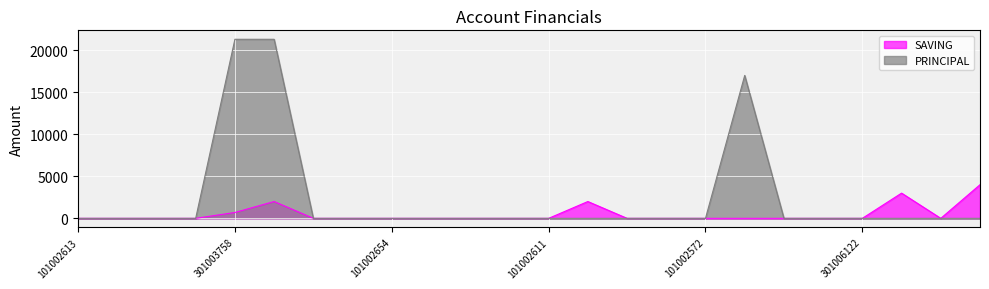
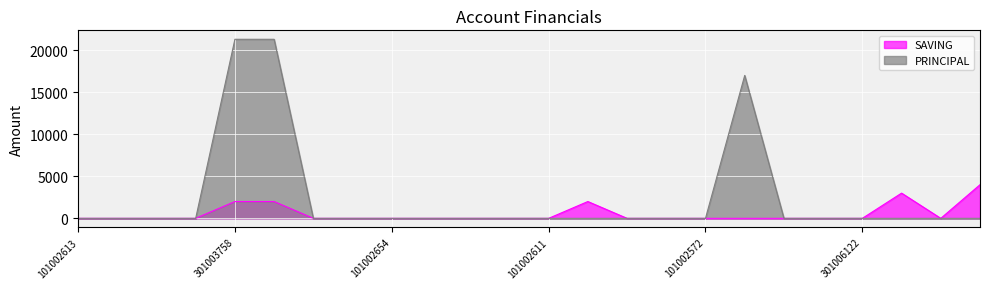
  {
    "SAVING": {
-     "301003758": 1000
+     "301003758": 2000
    },
    "PRINCIPAL": {
      "301003758": 21000
    }
  }
